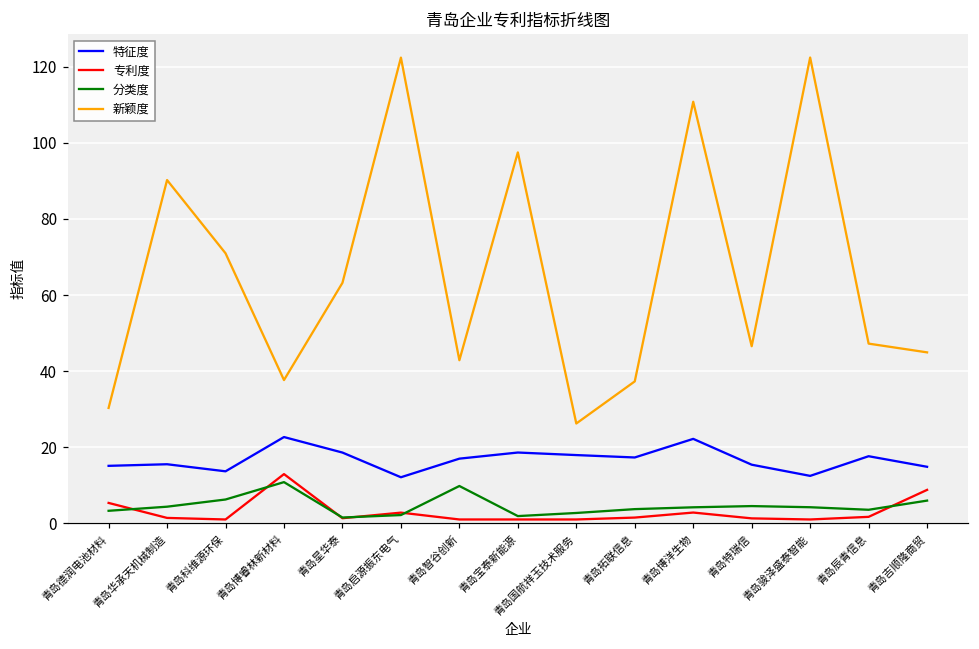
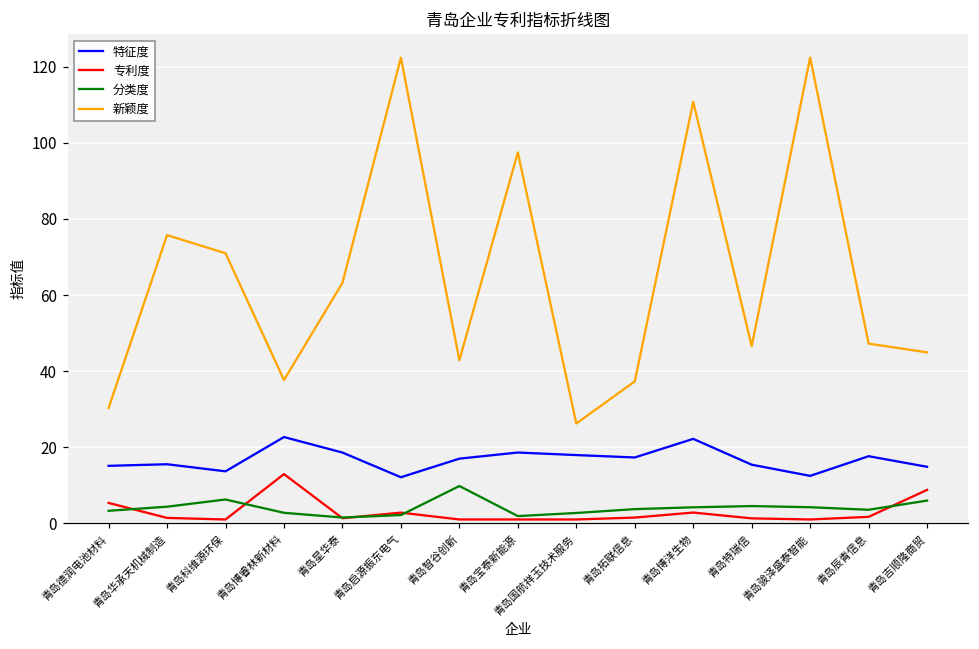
  {
    "特征度": {
      "青岛德润电池材料": 15,
      "青岛华承天机械制造": 16,
      "青岛科维源环保": 14,
      "青岛博睿林新材料": 23,
      "青岛星华泰": 19,
      "青岛启源振东电气": 12,
      "青岛智谷创新": 17,
      "青岛宝泰新能源": 19,
      "青岛国航祥玉技术服务": 18,
      "青岛拓联信息": 17,
      "青岛博洋生物": 22,
      "青岛特瑞信": 15,
      "青岛骏泽盛泰智能": 12,
      "青岛辰青信息": 18,
      "青岛吉顺隆商贸": 15
    },
    "专利度": {
      "青岛德润电池材料": 5,
      "青岛华承天机械制造": 1,
      "青岛科维源环保": 1,
      "青岛博睿林新材料": 13,
      "青岛智谷创新": 1,
      "青岛宝泰新能源": 1,
      "青岛国航祥玉技术服务": 1,
      "青岛拓联信息": 2,
      "青岛博洋生物": 3,
      "青岛特瑞信": 1,
      "青岛骏泽盛泰智能": 1,
      "青岛辰青信息": 2,
      "青岛吉顺隆商贸": 9
    },
    "分类度": {
      "青岛德润电池材料": 3,
      "青岛华承天机械制造": 4,
      "青岛科维源环保": 6,
-     "青岛博睿林新材料": 11,
+     "青岛博睿林新材料": 3,
      "青岛智谷创新": 10,
      "青岛宝泰新能源": 2,
      "青岛国航祥玉技术服务": 3,
      "青岛拓联信息": 4,
      "青岛博洋生物": 4,
      "青岛特瑞信": 5,
      "青岛骏泽盛泰智能": 4,
      "青岛辰青信息": 4,
      "青岛吉顺隆商贸": 6
    },
    "新颖度": {
      "青岛德润电池材料": 30,
-     "青岛华承天机械制造": 90,
+     "青岛华承天机械制造": 76,
      "青岛科维源环保": 71,
      "青岛博睿林新材料": 38,
      "青岛星华泰": 63,
      "青岛启源振东电气": 122,
      "青岛智谷创新": 43,
      "青岛宝泰新能源": 98,
      "青岛国航祥玉技术服务": 26,
      "青岛拓联信息": 37,
      "青岛博洋生物": 111,
      "青岛特瑞信": 47,
      "青岛骏泽盛泰智能": 122,
      "青岛辰青信息": 47,
      "青岛吉顺隆商贸": 45
    }
  }
